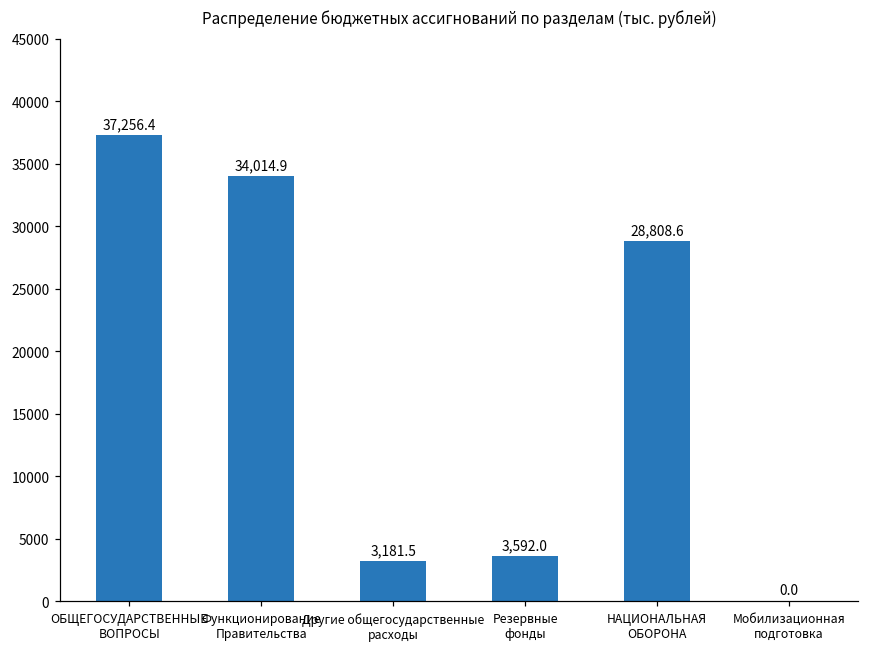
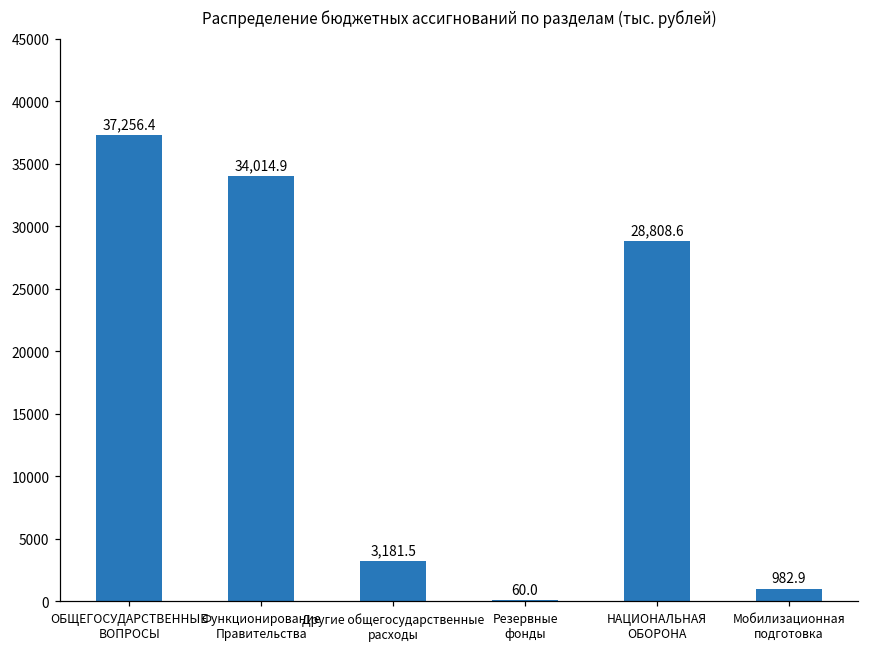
  {
    "ОБЩЕГОСУДАРСТВЕННЫЕ ВОПРОСЫ": "37,256.4",
    "Другие общегосударственные расходы": "3,181.5",
-   "Резервные фонды": "3,592.0",
+   "Резервные фонды": "60.0",
    "НАЦИОНАЛЬНАЯ ОБОРОНА": "28,808.6",
-   "Мобилизационная подготовка": "0.0"
+   "Мобилизационная подготовка": "982.9"
  }
